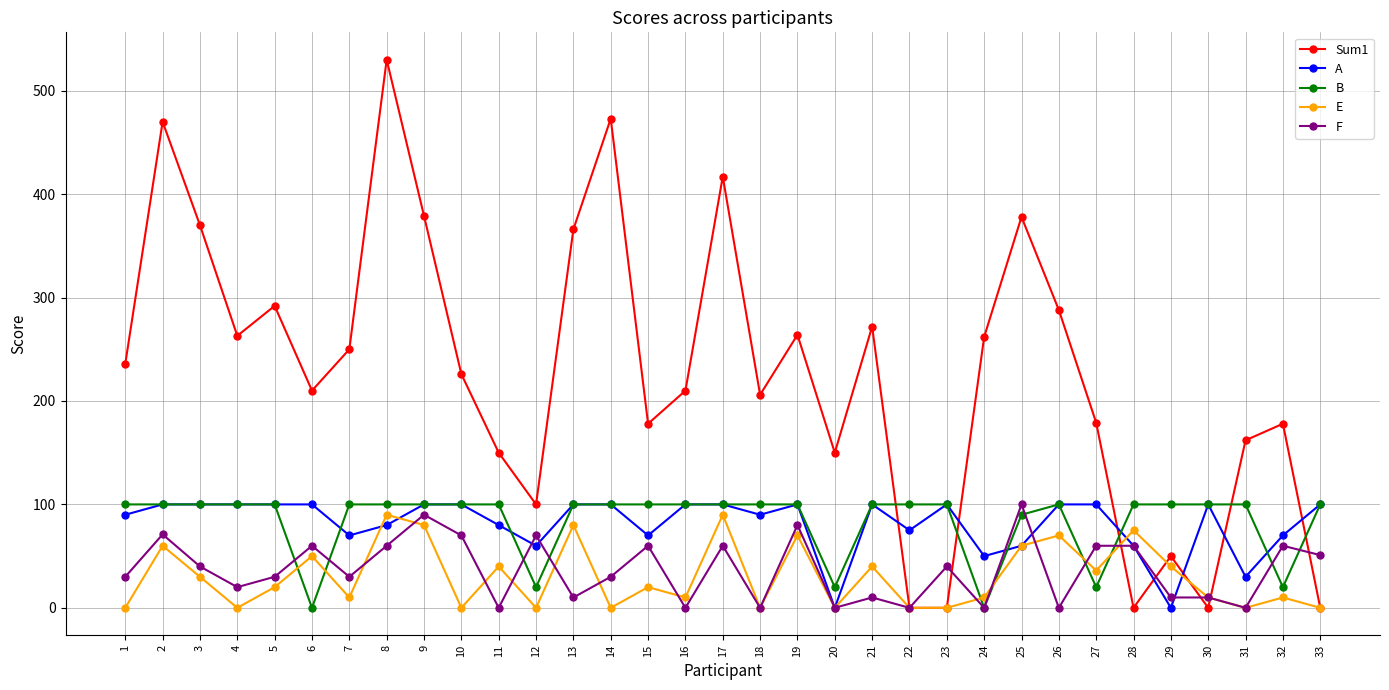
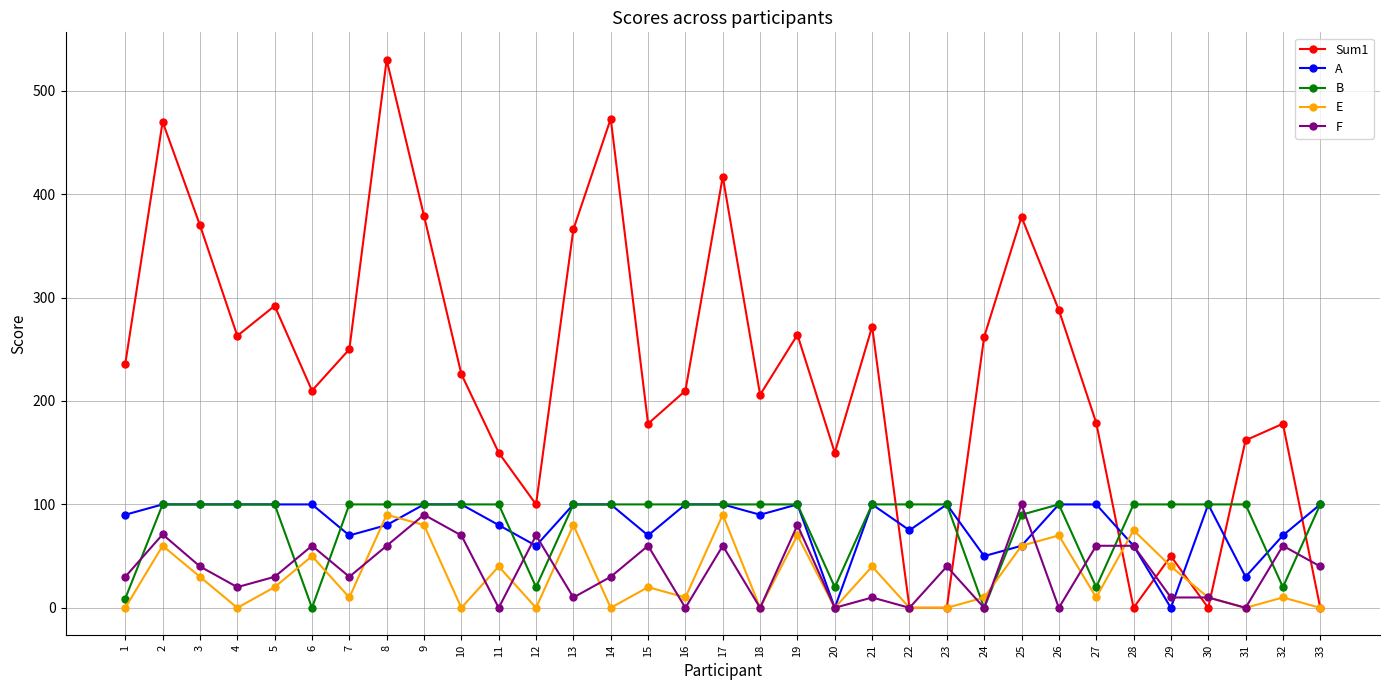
  {
    "Sum1": {
      "1": 236,
      "2": 470,
      "3": 370,
      "4": 263,
      "5": 292,
      "6": 210,
      "7": 250,
      "8": 530,
      "9": 379,
      "10": 226,
      "11": 150,
      "12": 100,
      "13": 366,
      "14": 473,
      "15": 178,
      "16": 210,
      "17": 417,
      "18": 206,
      "19": 264,
      "20": 150,
      "21": 272,
      "24": 262,
      "25": 378,
      "26": 288,
      "27": 179,
      "28": 0,
      "29": 50,
      "30": 0,
      "31": 162,
      "32": 178
    },
    "A": {
      "1": 90,
      "6": 100,
      "7": 70,
      "8": 80,
      "11": 80,
      "12": 60,
      "15": 70,
      "18": 90,
      "22": 75,
      "24": 50,
      "27": 100,
      "29": 0,
      "31": 30,
      "32": 70
    },
    "B": {
-     "1": 100,
+     "1": 9,
      "6": 0,
      "7": 100,
      "8": 100,
      "11": 100,
      "12": 20,
      "15": 100,
      "18": 100,
      "20": 20,
      "22": 100,
      "25": 90,
      "27": 20,
      "28": 100,
      "29": 100,
      "31": 100,
      "32": 20
    },
    "E": {
      "1": 0,
      "2": 60,
      "3": 30,
      "4": 0,
      "5": 20,
      "6": 50,
      "7": 10,
      "8": 90,
      "9": 80,
      "10": 0,
      "11": 40,
      "12": 0,
      "13": 80,
      "14": 0,
      "15": 20,
      "16": 10,
      "17": 90,
      "19": 70,
      "21": 40,
      "24": 10,
      "26": 70,
-     "27": 36,
+     "27": 10,
      "28": 75,
      "29": 40,
      "32": 10
    },
    "F": {
      "1": 30,
      "2": 71,
      "3": 40,
      "4": 20,
      "5": 30,
      "6": 60,
      "7": 30,
      "8": 60,
      "9": 90,
      "10": 70,
      "11": 0,
      "12": 70,
      "13": 10,
      "14": 30,
      "15": 60,
      "16": 0,
      "17": 60,
      "19": 80,
      "21": 10,
      "23": 40,
      "25": 100,
      "26": 0,
      "27": 60,
      "29": 10,
      "32": 60,
-     "33": 51
+     "33": 40
    }
  }
